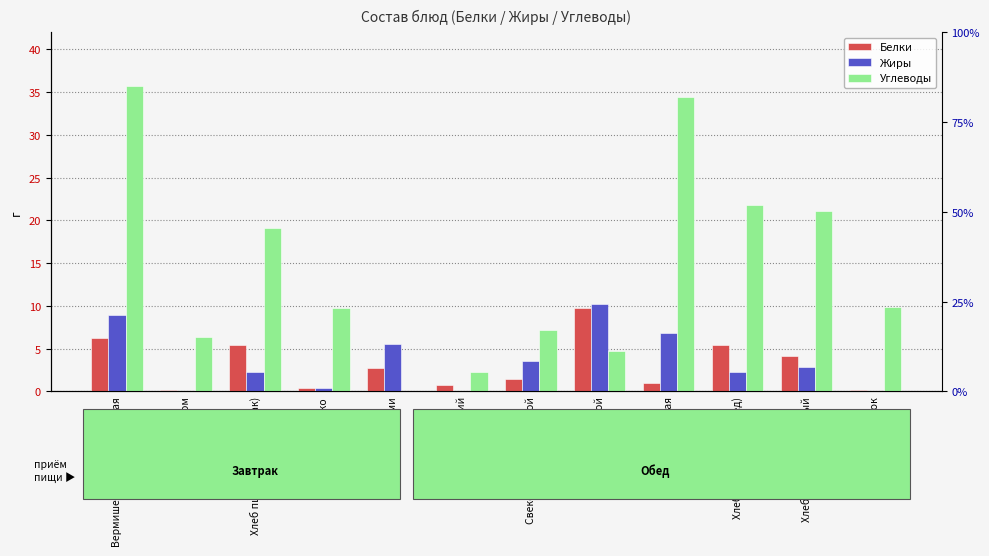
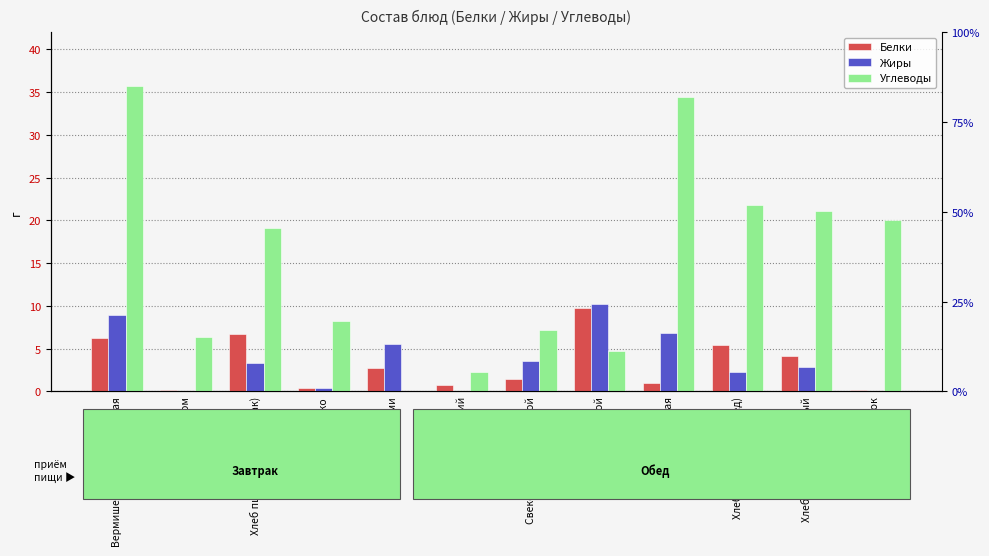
  {
    "Белки": {
      "Вермишель молочная вязкая": 6,
-     "Хлеб пшеничный (завтрак)": 5,
+     "Хлеб пшеничный (завтрак)": 7,
      "Яблоко": 0,
      "Сыр порциями": 3,
      "Помидор свежий": 1,
      "Свекольник со сметаной": 2,
      "Биточек паровой": 10,
      "Каша рисовая": 1,
      "Хлеб пшеничный (обед)": 5,
      "Хлеб ржано-пшеничный": 4
    },
    "Жиры": {
      "Вермишель молочная вязкая": 9,
      "Чай с сахаром": 0,
-     "Хлеб пшеничный (завтрак)": 2,
+     "Хлеб пшеничный (завтрак)": 3,
      "Яблоко": 0,
      "Сыр порциями": 6,
      "Свекольник со сметаной": 4,
      "Биточек паровой": 10,
      "Каша рисовая": 7,
      "Хлеб пшеничный (обед)": 2,
      "Хлеб ржано-пшеничный": 3
    },
    "Углеводы": {
      "Вермишель молочная вязкая": 36,
      "Чай с сахаром": 6,
      "Хлеб пшеничный (завтрак)": 19,
-     "Яблоко": 10,
+     "Яблоко": 8,
      "Сыр порциями": 0,
      "Помидор свежий": 2,
      "Свекольник со сметаной": 7,
      "Биточек паровой": 5,
      "Каша рисовая": 35,
      "Хлеб пшеничный (обед)": 22,
      "Хлеб ржано-пшеничный": 21,
-     "Компот из яблок": 10
+     "Компот из яблок": 20
    }
  }
